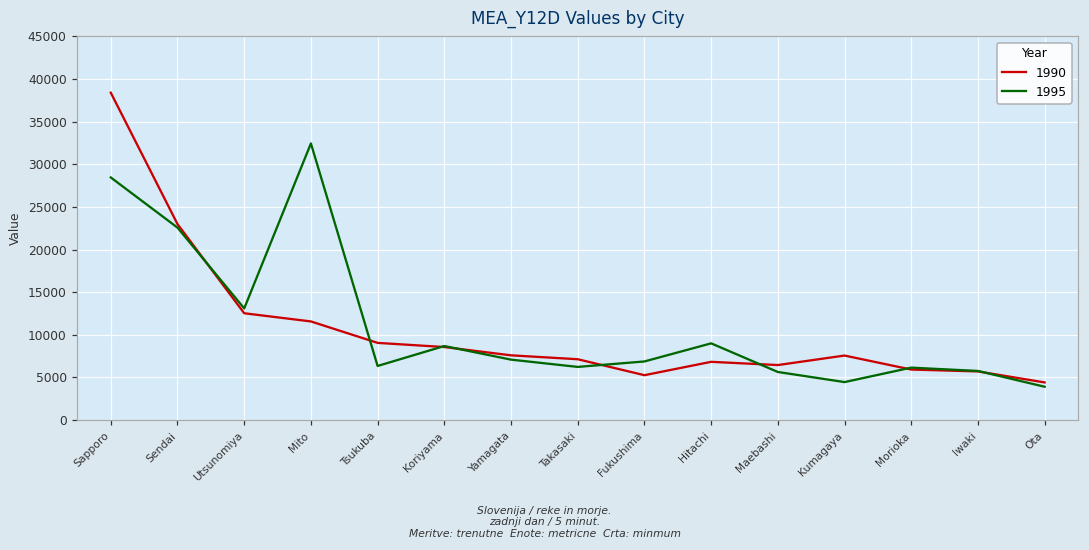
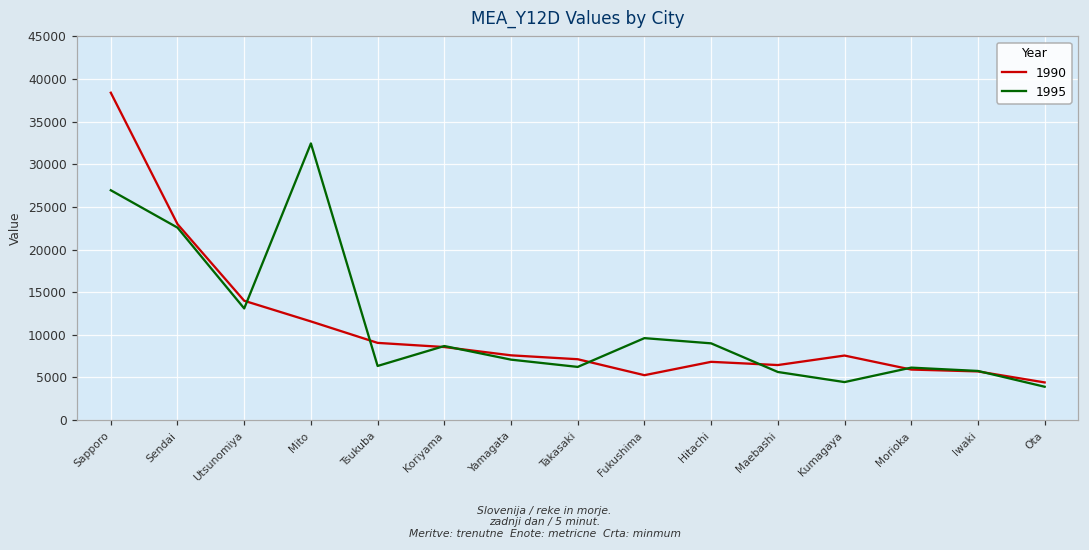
  {
    "1990": {
      "Sapporo": 38000,
      "Sendai": 23000,
-     "Utsunomiya": 13000,
+     "Utsunomiya": 14000,
      "Mito": 12000,
      "Tsukuba": 9000,
      "Yamagata": 8000,
      "Takasaki": 7000,
      "Fukushima": 5000,
      "Hitachi": 7000,
      "Maebashi": 6000,
      "Kumagaya": 8000,
      "Ota": 4000
    },
    "1995": {
-     "Sapporo": 28000,
+     "Sapporo": 27000,
      "Sendai": 23000,
      "Utsunomiya": 13000,
      "Mito": 32000,
      "Tsukuba": 6000,
      "Yamagata": 7000,
      "Takasaki": 6000,
-     "Fukushima": 7000,
+     "Fukushima": 10000,
      "Hitachi": 9000,
      "Maebashi": 6000,
      "Kumagaya": 4000,
      "Ota": 4000
    }
  }
